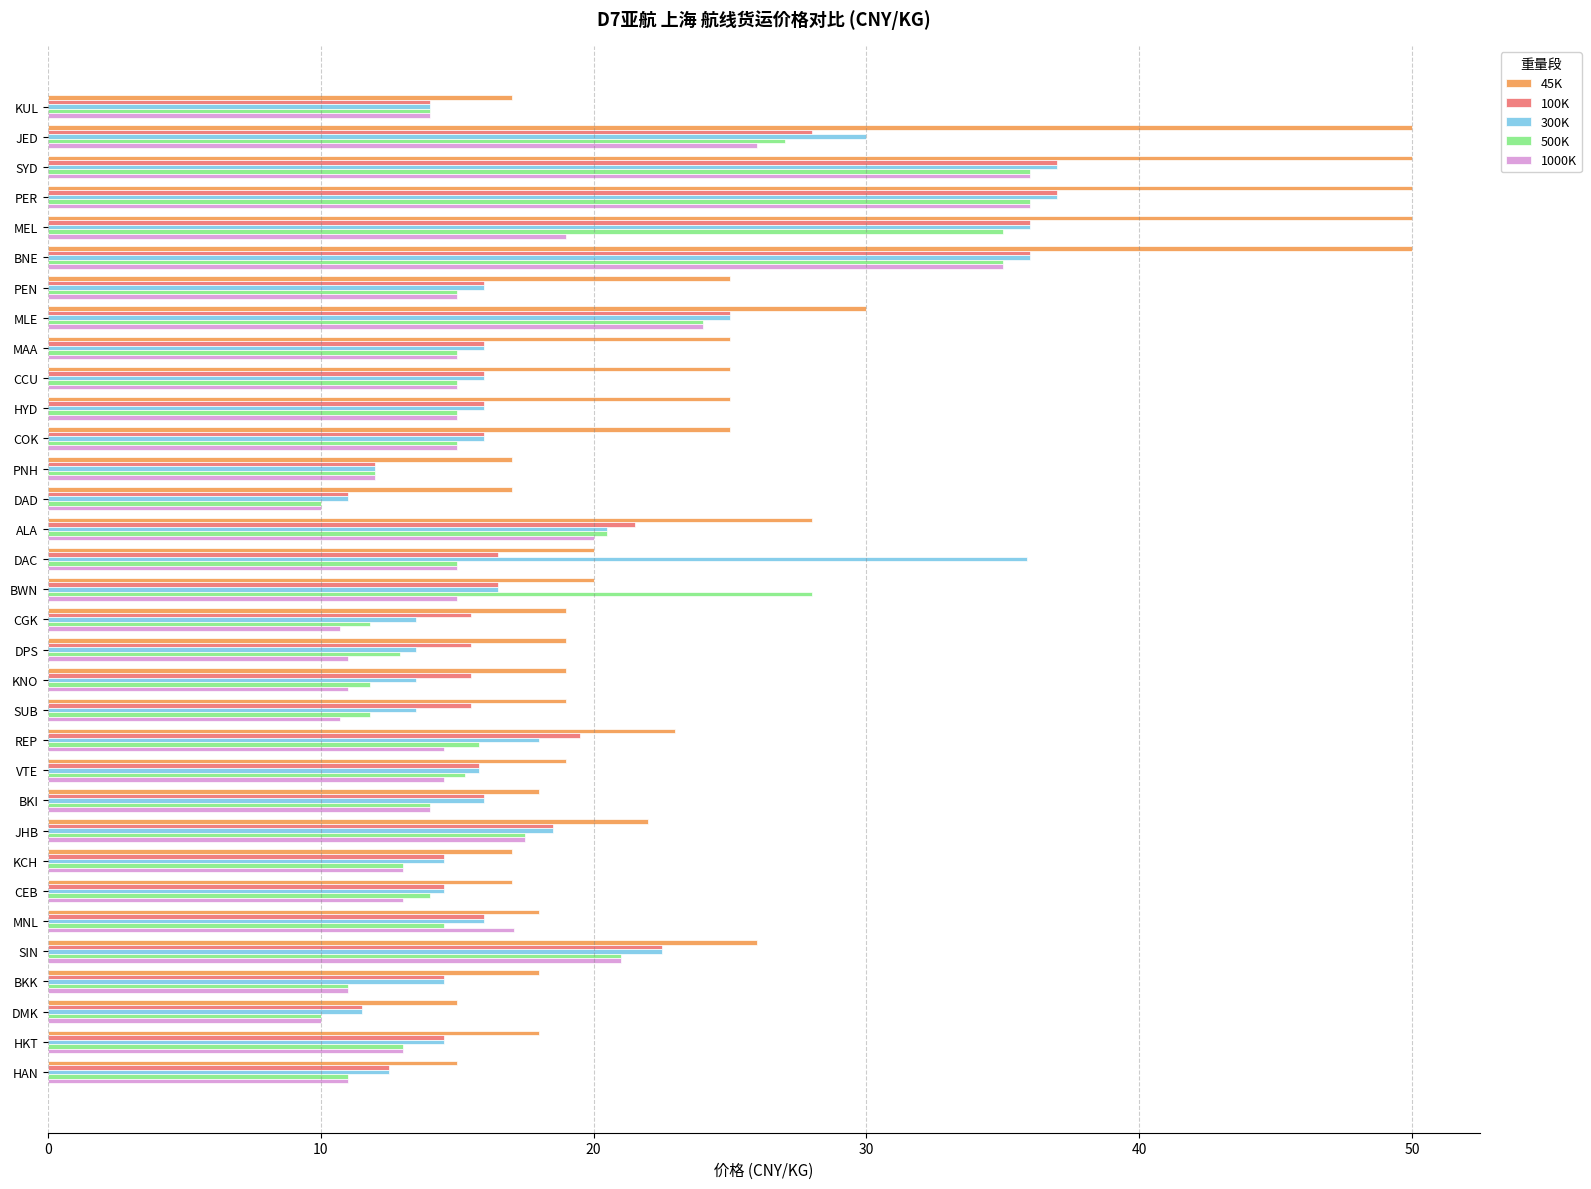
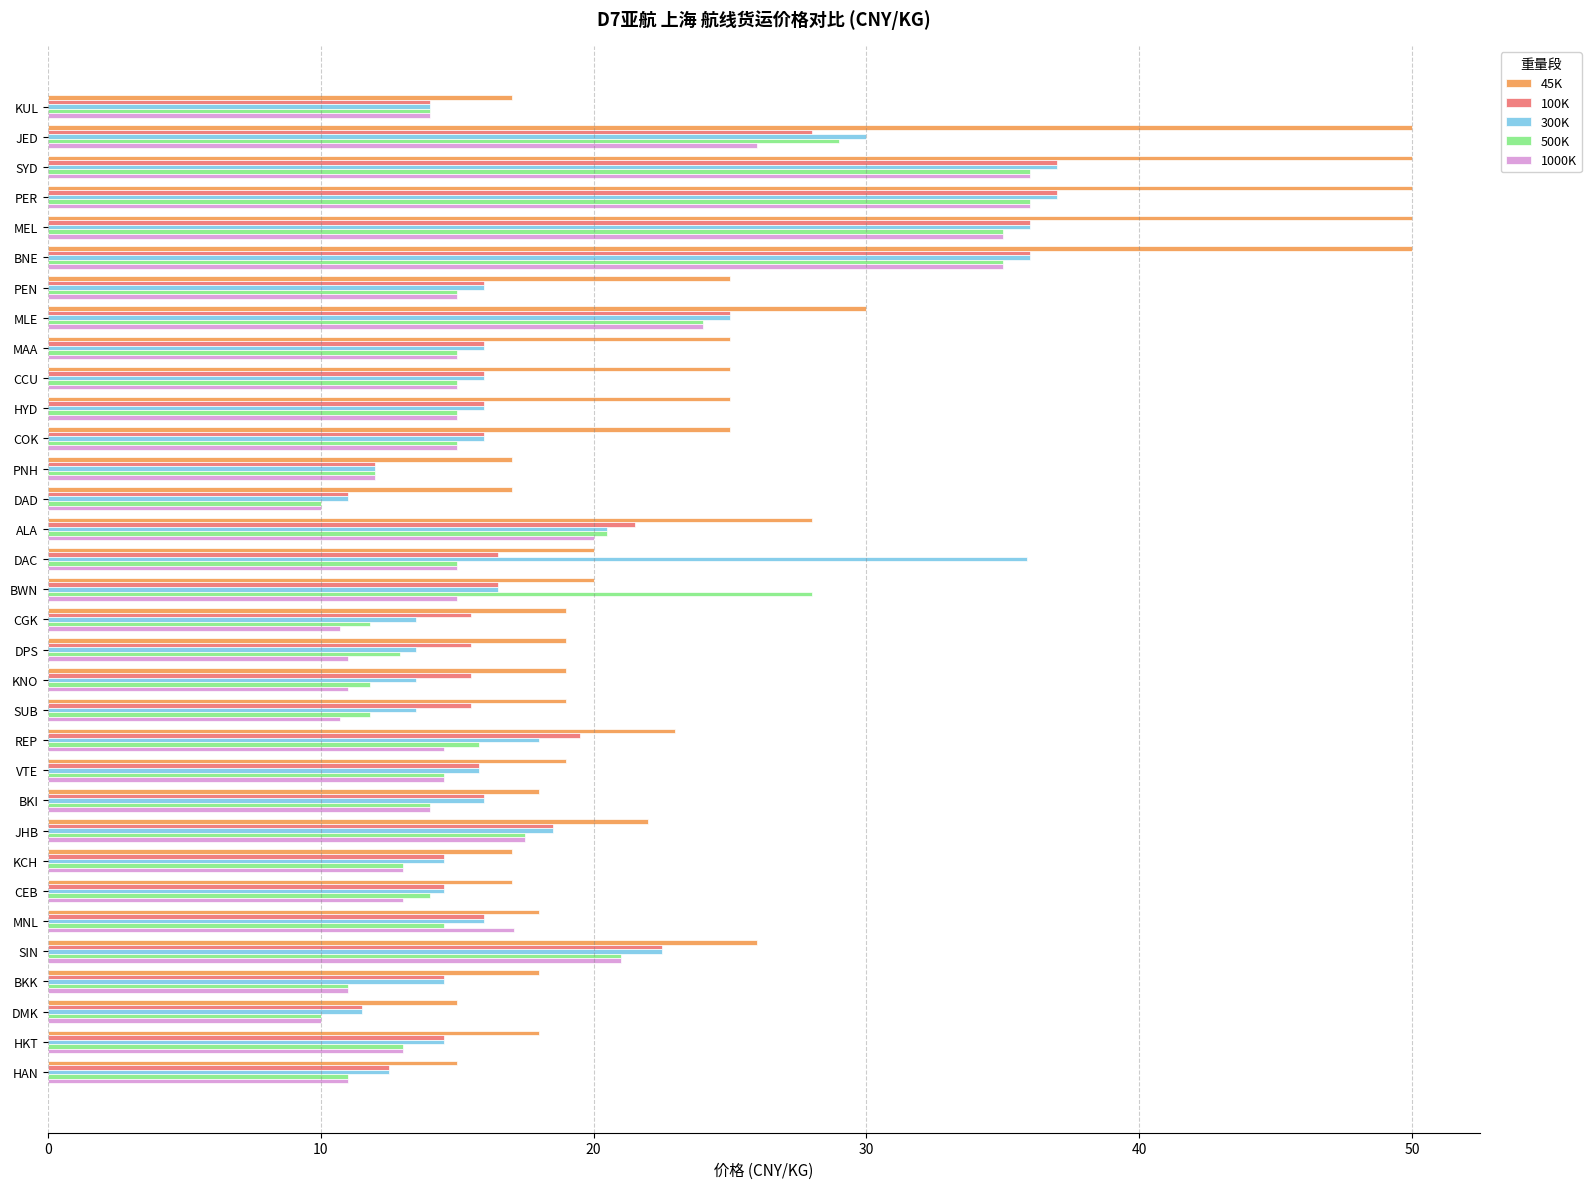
  {
    "300K": {
      "KUL": 14.0,
      "JED": 30.0,
      "SYD": 37.0,
      "PER": 37.0,
      "MEL": 36.0,
      "BNE": 36.0,
      "PEN": 16.0,
      "MLE": 25.0,
      "MAA": 16.0,
      "CCU": 16.0,
      "HYD": 16.0,
      "COK": 16.0,
      "PNH": 12.0,
      "DAD": 11.0,
      "ALA": 20.5,
      "DAC": 35.9,
      "BWN": 16.5,
      "CGK": 13.5,
      "DPS": 13.5,
      "KNO": 13.5,
      "SUB": 13.5,
      "REP": 18.0,
      "VTE": 15.8,
      "BKI": 16.0,
      "JHB": 18.5,
      "KCH": 14.5,
      "CEB": 14.5,
      "MNL": 16.0,
      "SIN": 22.5,
      "BKK": 14.5,
      "DMK": 11.5,
      "HKT": 14.5,
      "HAN": 12.5
    },
    "500K": {
      "KUL": 14.0,
-     "JED": 27,
+     "JED": 29,
      "SYD": 36.0,
      "PER": 36.0,
      "MEL": 35.0,
      "BNE": 35.0,
      "PEN": 15.0,
      "MLE": 24.0,
      "MAA": 15.0,
      "CCU": 15.0,
      "HYD": 15.0,
      "COK": 15.0,
      "PNH": 12.0,
      "DAD": 10.0,
      "ALA": 20.5,
      "DAC": 15.0,
      "BWN": 28.0,
      "CGK": 11.8,
      "DPS": 12.9,
      "KNO": 11.8,
      "SUB": 11.8,
      "REP": 15.8,
-     "VTE": 15.3,
+     "VTE": 14.5,
      "BKI": 14.0,
      "JHB": 17.5,
      "KCH": 13.0,
      "CEB": 14.0,
      "MNL": 14.5,
      "SIN": 21.0,
      "BKK": 11.0,
      "DMK": 10.0,
      "HKT": 13.0,
      "HAN": 11.0
    },
    "1000K": {
      "KUL": 14,
      "JED": 26,
      "SYD": 36,
      "PER": 36,
-     "MEL": 19,
+     "MEL": 35,
      "BNE": 35,
      "PEN": 15,
      "MLE": 24,
      "MAA": 15,
      "CCU": 15,
      "HYD": 15,
      "COK": 15,
      "PNH": 12,
      "DAD": 10,
      "ALA": 20,
      "DAC": 15,
      "BWN": 15,
      "CGK": 10.7,
      "DPS": 11,
      "KNO": 11,
      "SUB": 10.7,
      "REP": 14.5,
      "VTE": 14.5,
      "BKI": 14,
      "JHB": 17.5,
      "KCH": 13,
      "CEB": 13,
      "MNL": 17.1,
      "SIN": 21,
      "BKK": 11,
      "DMK": 10,
      "HKT": 13,
      "HAN": 11
    }
  }
